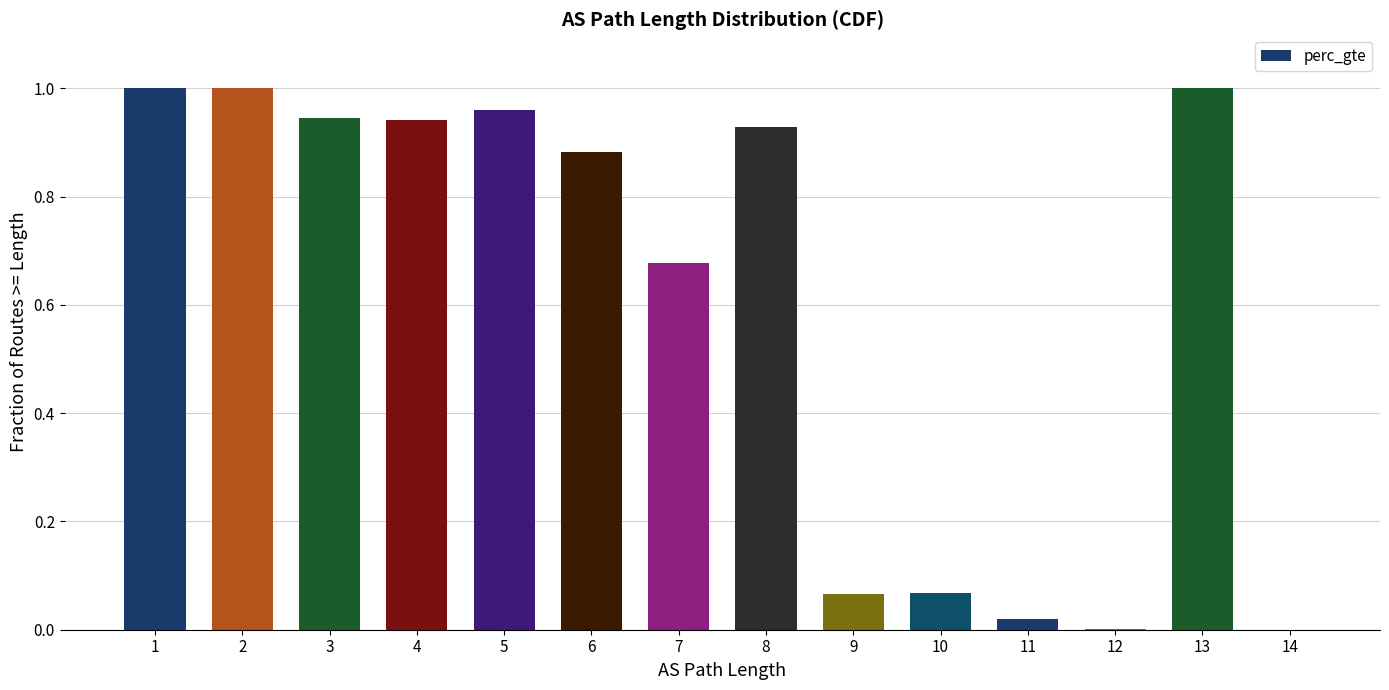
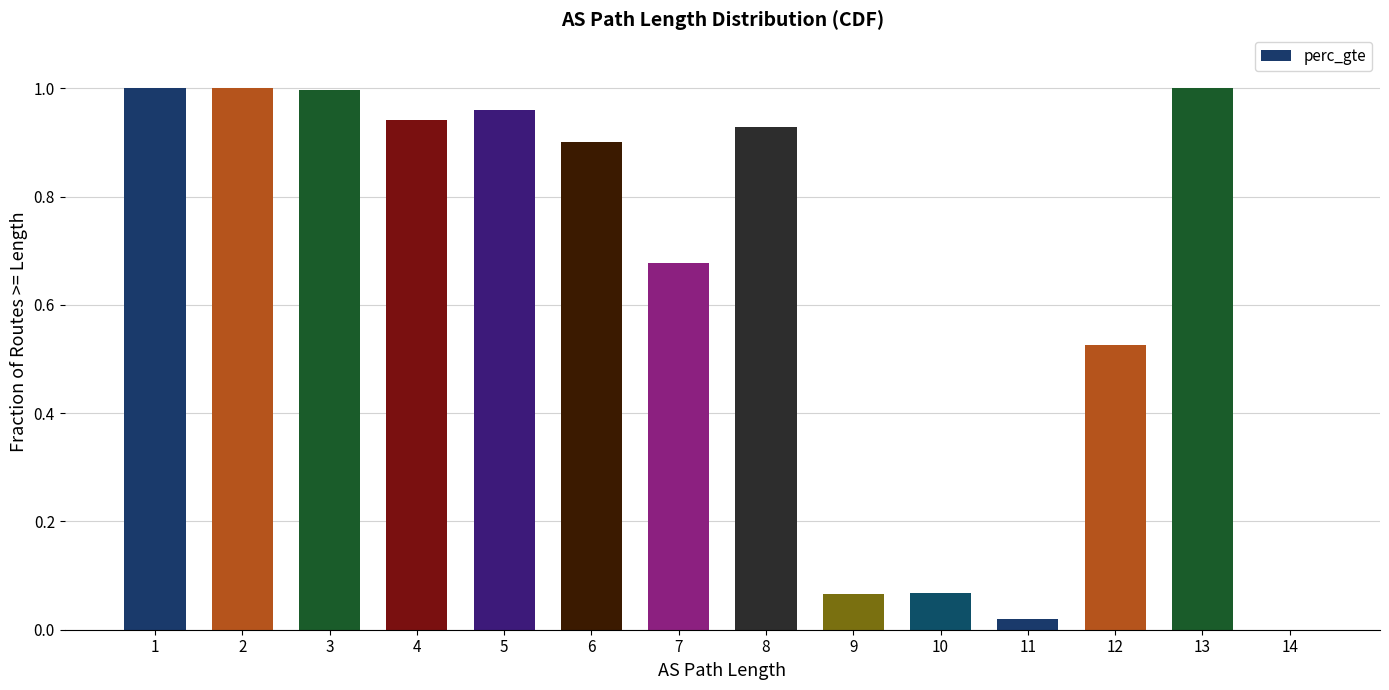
  {
    "1": 1.00,
    "2": 1.00,
-   "3": 0.95,
+   "3": 1.00,
    "4": 0.94,
    "5": 0.96,
-   "6": 0.88,
+   "6": 0.90,
    "7": 0.68,
    "8": 0.93,
    "9": 0.07,
    "10": 0.07,
    "11": 0.02,
-   "12": 0.00,
+   "12": 0.53,
    "13": 1.00,
    "14": 0.00
  }
